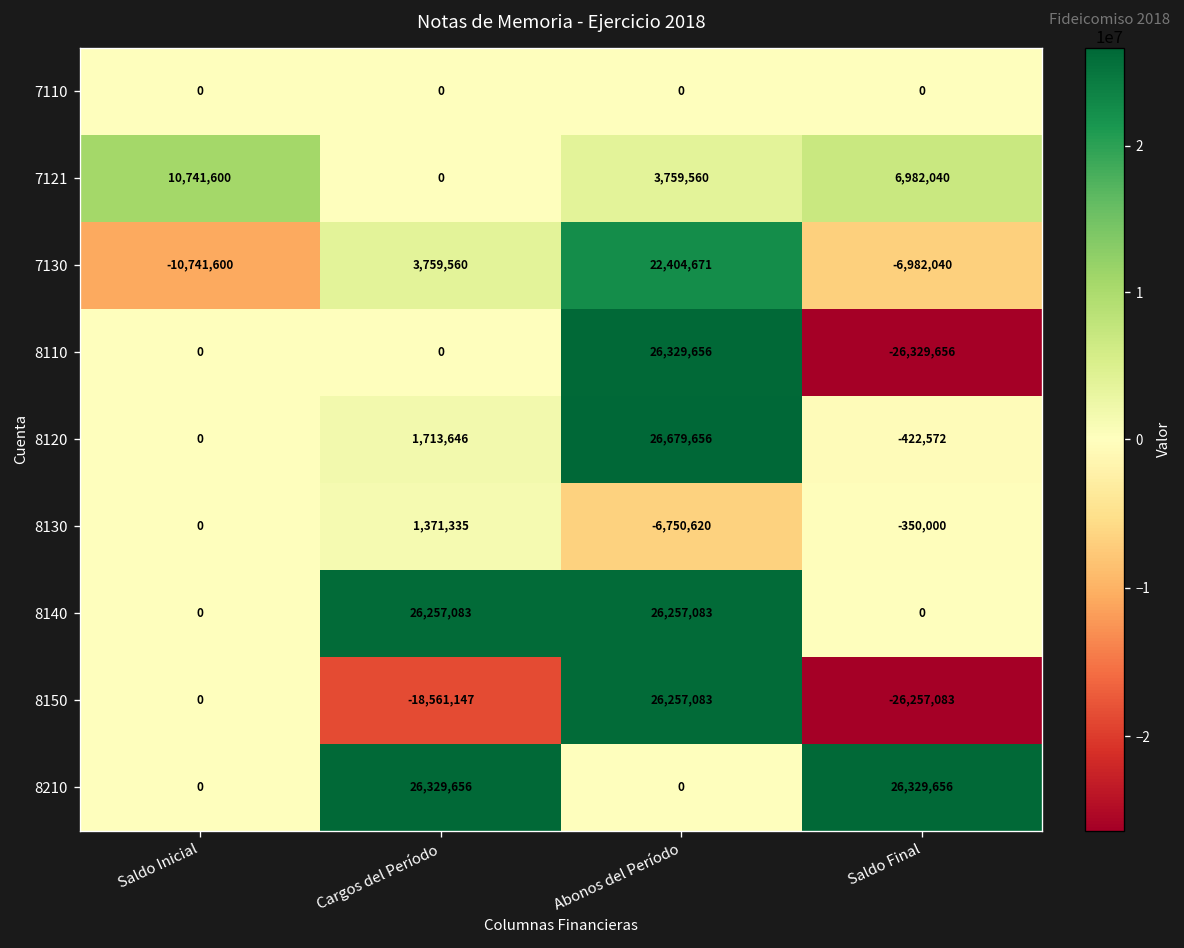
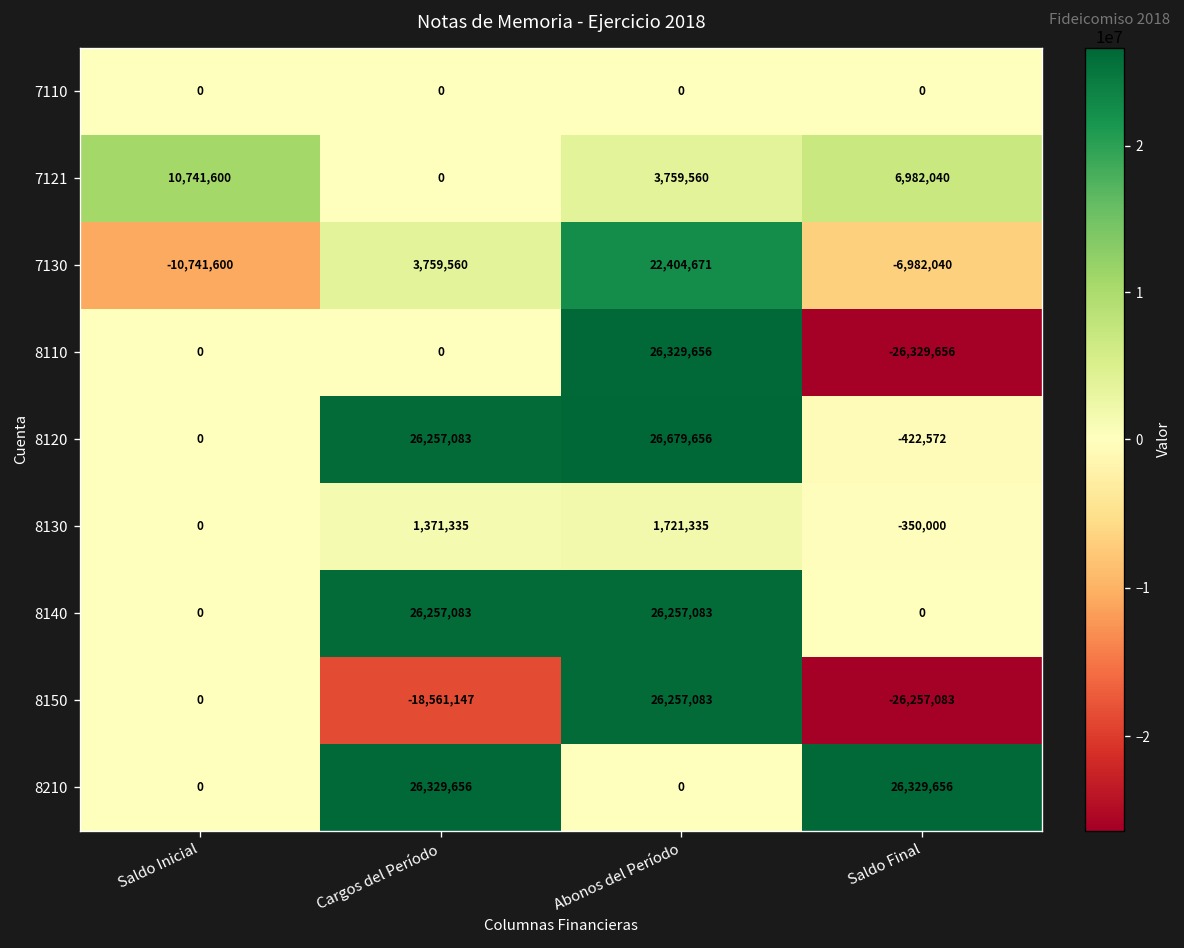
  {
    "7110": {
      "Saldo Inicial": "0",
      "Cargos del Período": "0",
      "Abonos del Período": "0",
      "Saldo Final": "0"
    },
    "7121": {
      "Saldo Inicial": "10,741,600",
      "Cargos del Período": "0",
      "Abonos del Período": "3,759,560",
      "Saldo Final": "6,982,040"
    },
    "7130": {
      "Saldo Inicial": "-10,741,600",
      "Cargos del Período": "3,759,560",
      "Abonos del Período": "22,404,671",
      "Saldo Final": "-6,982,040"
    },
    "8110": {
      "Saldo Inicial": "0",
      "Cargos del Período": "0",
      "Abonos del Período": "26,329,656",
      "Saldo Final": "-26,329,656"
    },
    "8120": {
      "Saldo Inicial": "0",
-     "Cargos del Período": "1,713,646",
+     "Cargos del Período": "26,257,083",
      "Abonos del Período": "26,679,656",
      "Saldo Final": "-422,572"
    },
    "8130": {
      "Saldo Inicial": "0",
      "Cargos del Período": "1,371,335",
-     "Abonos del Período": "-6,750,620",
+     "Abonos del Período": "1,721,335",
      "Saldo Final": "-350,000"
    },
    "8140": {
      "Saldo Inicial": "0",
      "Cargos del Período": "26,257,083",
      "Abonos del Período": "26,257,083",
      "Saldo Final": "0"
    },
    "8150": {
      "Saldo Inicial": "0",
      "Cargos del Período": "-18,561,147",
      "Abonos del Período": "26,257,083",
      "Saldo Final": "-26,257,083"
    },
    "8210": {
      "Saldo Inicial": "0",
      "Cargos del Período": "26,329,656",
      "Abonos del Período": "0",
      "Saldo Final": "26,329,656"
    }
  }
